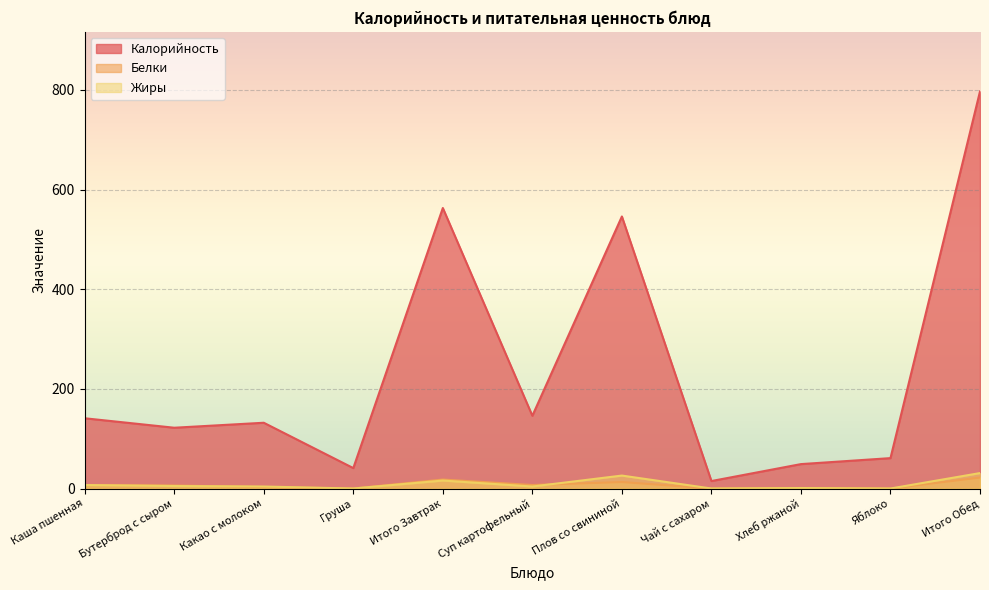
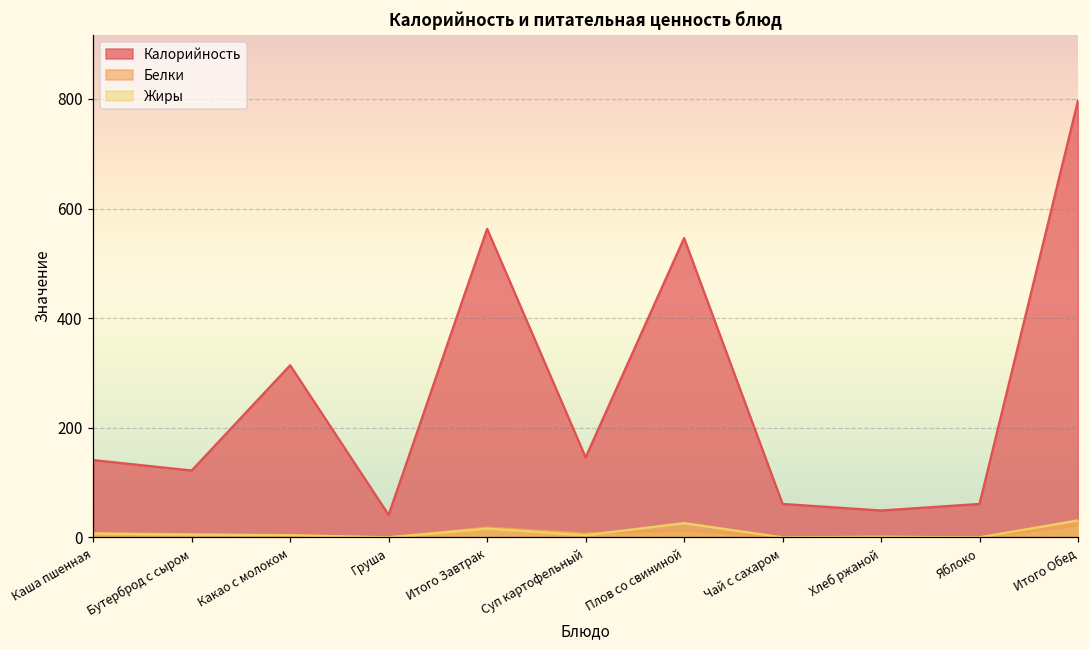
  {
    "Калорийность": {
      "Каша пшенная": 140,
      "Бутерброд с сыром": 120,
-     "Какао с молоком": 130,
+     "Какао с молоком": 310,
      "Груша": 40,
      "Итого Завтрак": 560,
      "Суп картофельный": 150,
      "Плов со свининой": 550,
-     "Чай с сахаром": 20,
+     "Чай с сахаром": 60,
      "Хлеб ржаной": 50,
      "Яблоко": 60,
      "Итого Обед": 800
    }
  }
